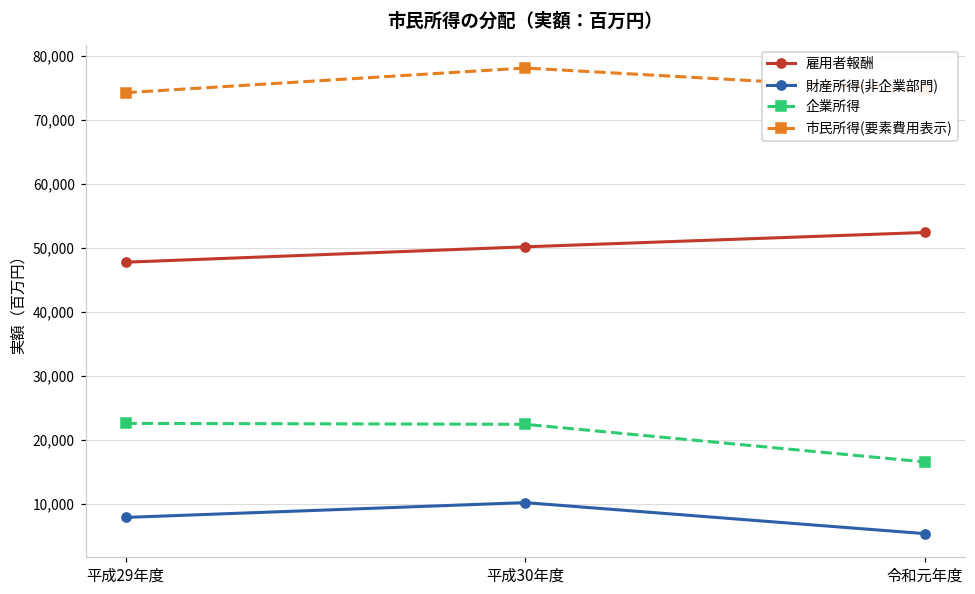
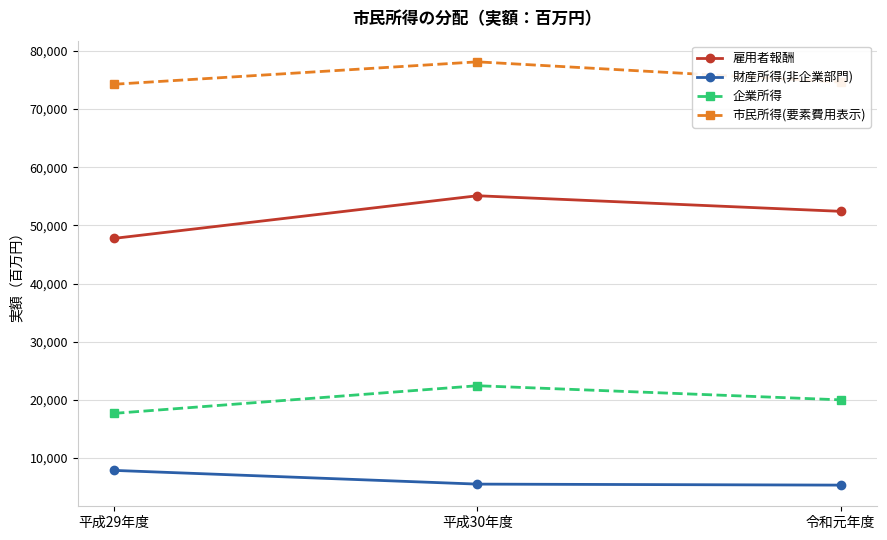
  {
    "雇用者報酬": {
      "平成29年度": "48,000",
-     "平成30年度": "50,000",
+     "平成30年度": "55,000",
      "令和元年度": "52,000"
    },
    "財産所得(非企業部門)": {
      "平成29年度": "8,000",
-     "平成30年度": "10,000",
+     "平成30年度": "6,000",
      "令和元年度": "5,000"
    },
    "企業所得": {
-     "平成29年度": "23,000",
+     "平成29年度": "18,000",
      "平成30年度": "22,000",
-     "令和元年度": "17,000"
+     "令和元年度": "20,000"
    },
    "市民所得(要素費用表示)": {
      "平成29年度": "74,000",
      "平成30年度": "78,000"
    }
  }
